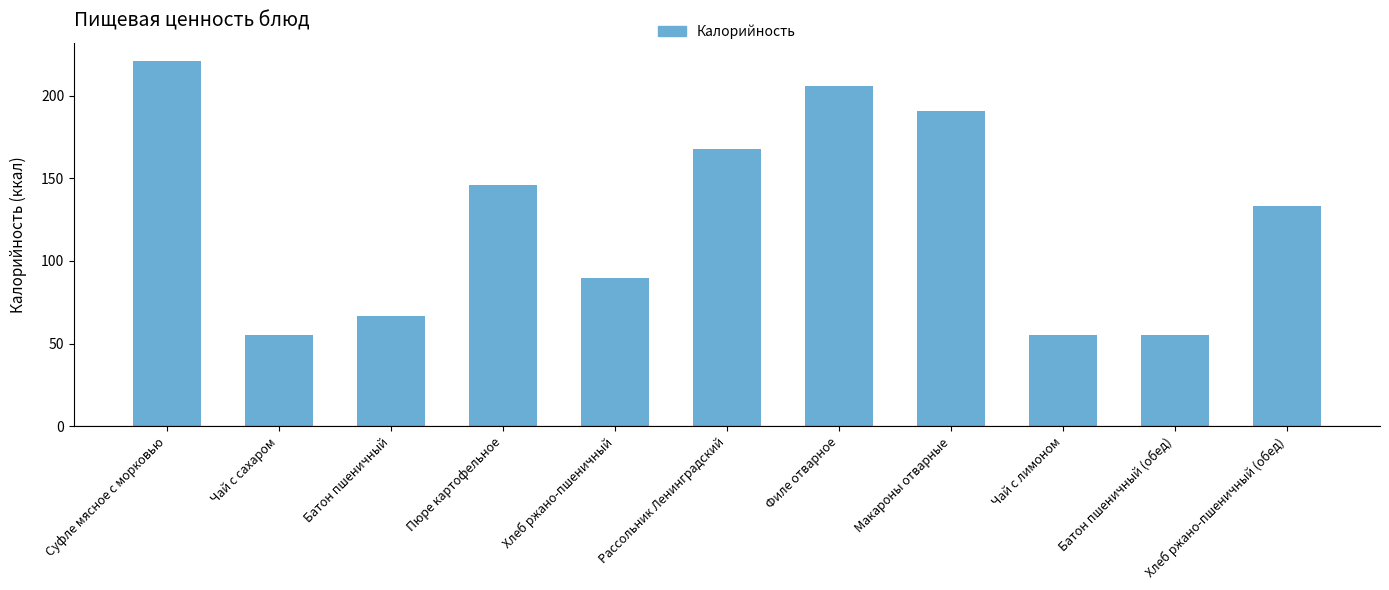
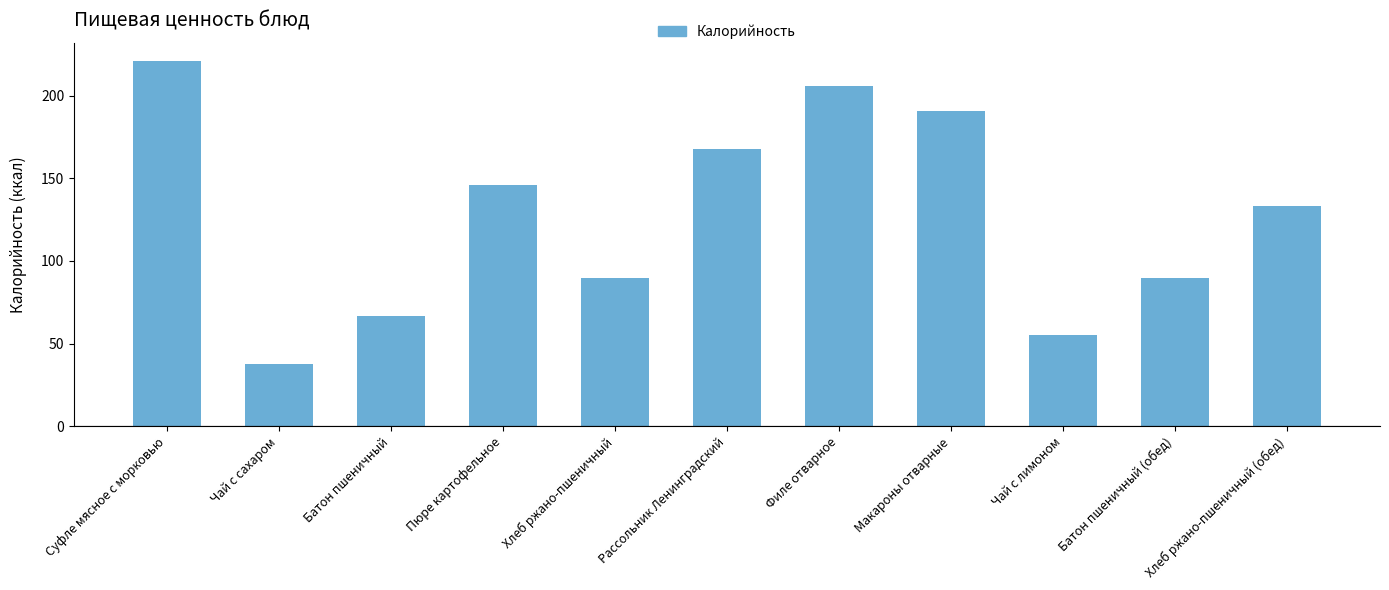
  {
    "Суфле мясное с морковью": 221,
-   "Чай с сахаром": 55,
+   "Чай с сахаром": 38,
    "Батон пшеничный": 67,
    "Пюре картофельное": 146,
    "Хлеб ржано-пшеничный": 90,
    "Рассольник Ленинградский": 168,
    "Филе отварное": 206,
    "Макароны отварные": 191,
    "Чай с лимоном": 55,
-   "Батон пшеничный (обед)": 55,
+   "Батон пшеничный (обед)": 90,
    "Хлеб ржано-пшеничный (обед)": 133
  }
